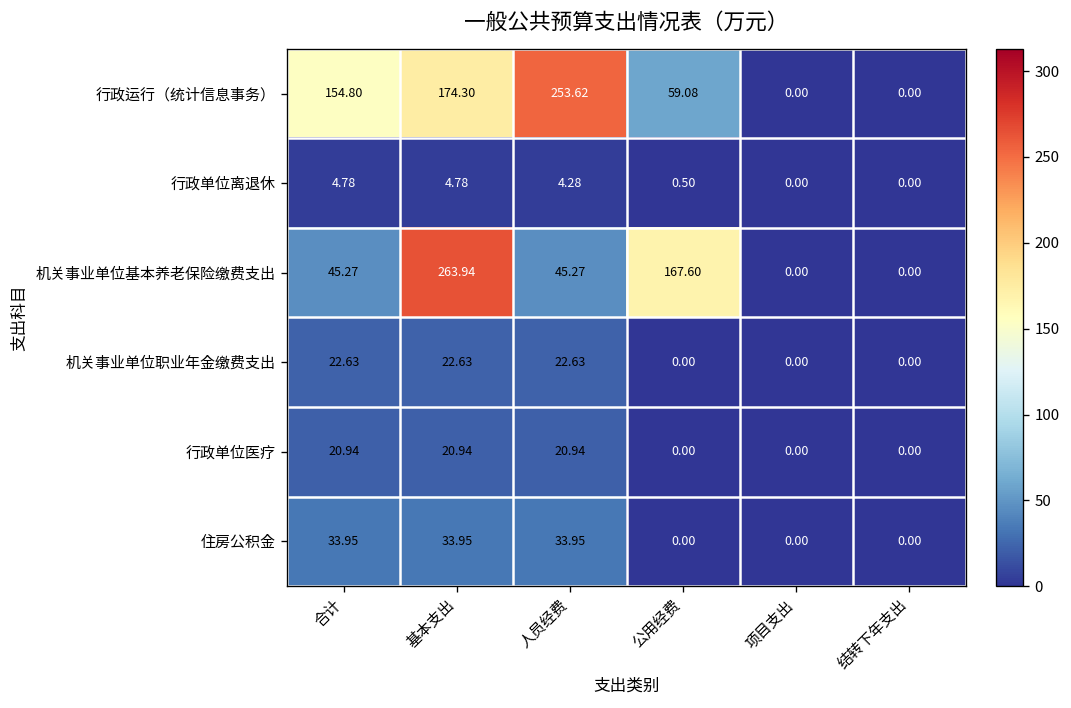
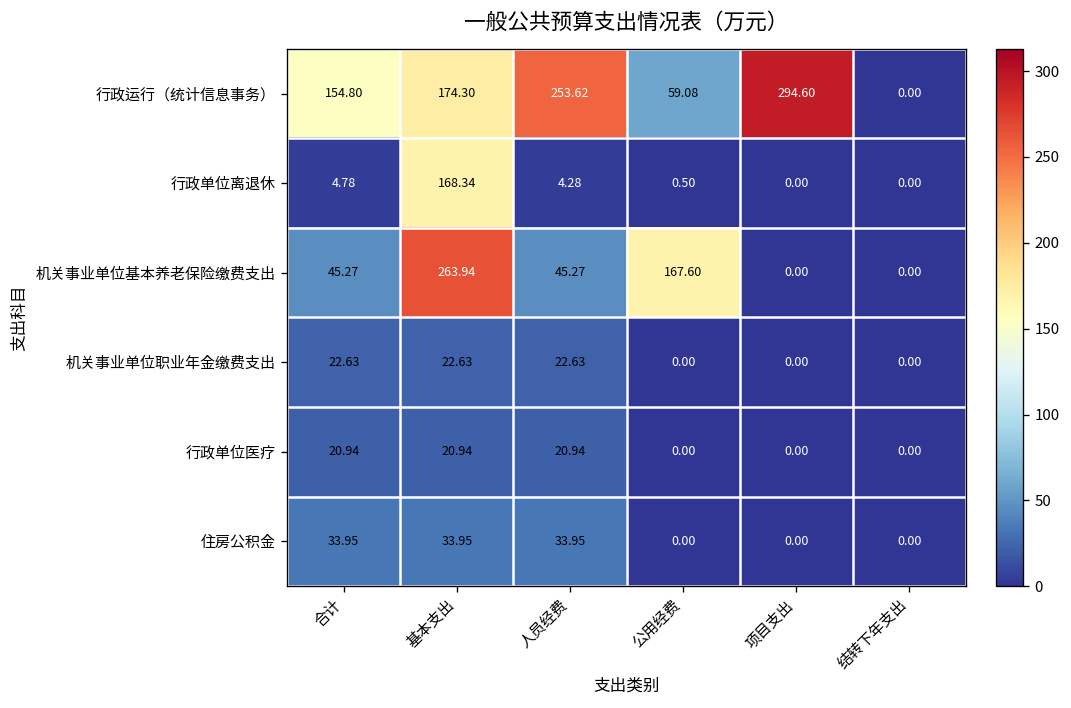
  {
    "行政运行（统计信息事务）": {
      "合计": 154.80,
      "基本支出": 174.30,
      "人员经费": 253.62,
      "公用经费": 59.08,
-     "项目支出": 0.00,
+     "项目支出": 294.60,
      "结转下年支出": 0.00
    },
    "行政单位离退休": {
      "合计": 4.78,
-     "基本支出": 4.78,
+     "基本支出": 168.34,
      "人员经费": 4.28,
      "公用经费": 0.50,
      "项目支出": 0.00,
      "结转下年支出": 0.00
    },
    "机关事业单位基本养老保险缴费支出": {
      "合计": 45.27,
      "基本支出": 263.94,
      "人员经费": 45.27,
      "公用经费": 167.60,
      "项目支出": 0.00,
      "结转下年支出": 0.00
    },
    "机关事业单位职业年金缴费支出": {
      "合计": 22.63,
      "基本支出": 22.63,
      "人员经费": 22.63,
      "公用经费": 0.00,
      "项目支出": 0.00,
      "结转下年支出": 0.00
    },
    "行政单位医疗": {
      "合计": 20.94,
      "基本支出": 20.94,
      "人员经费": 20.94,
      "公用经费": 0.00,
      "项目支出": 0.00,
      "结转下年支出": 0.00
    },
    "住房公积金": {
      "合计": 33.95,
      "基本支出": 33.95,
      "人员经费": 33.95,
      "公用经费": 0.00,
      "项目支出": 0.00,
      "结转下年支出": 0.00
    }
  }
